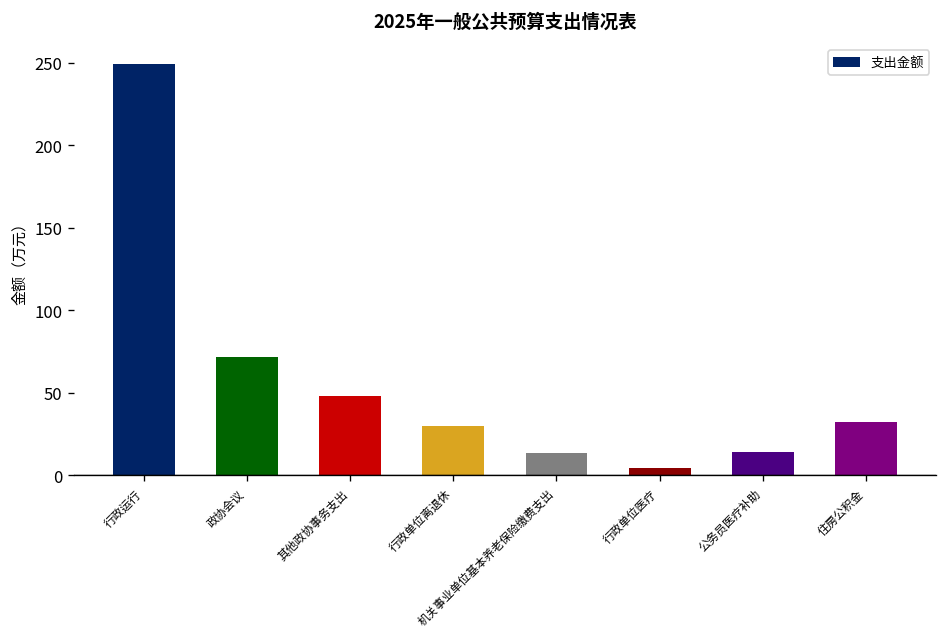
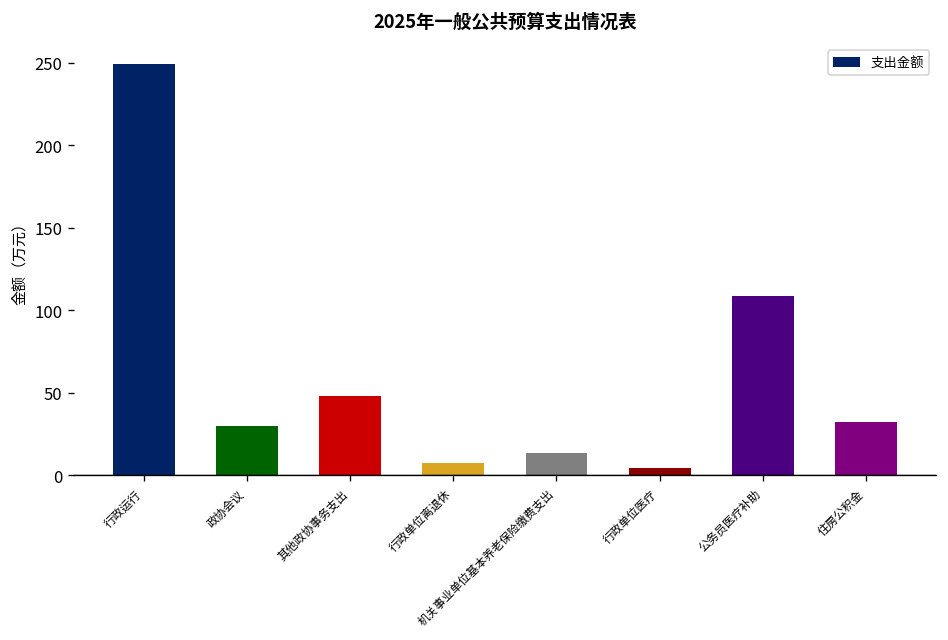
  {
    "行政运行": 249,
-   "政协会议": 72,
+   "政协会议": 30,
    "其他政协事务支出": 48,
-   "行政单位离退休": 30,
+   "行政单位离退休": 8,
    "机关事业单位基本养老保险缴费支出": 13,
    "行政单位医疗": 5,
-   "公务员医疗补助": 14,
+   "公务员医疗补助": 109,
    "住房公积金": 32
  }
